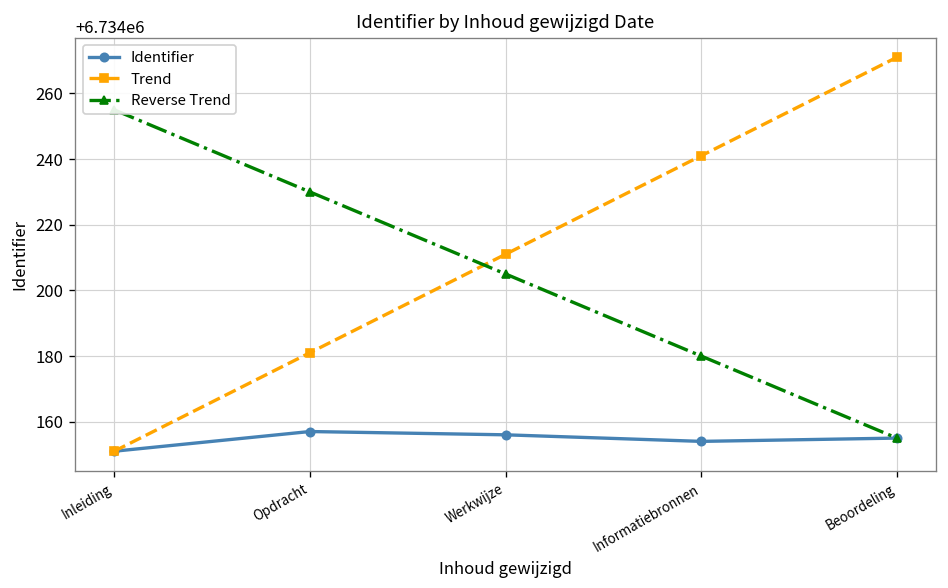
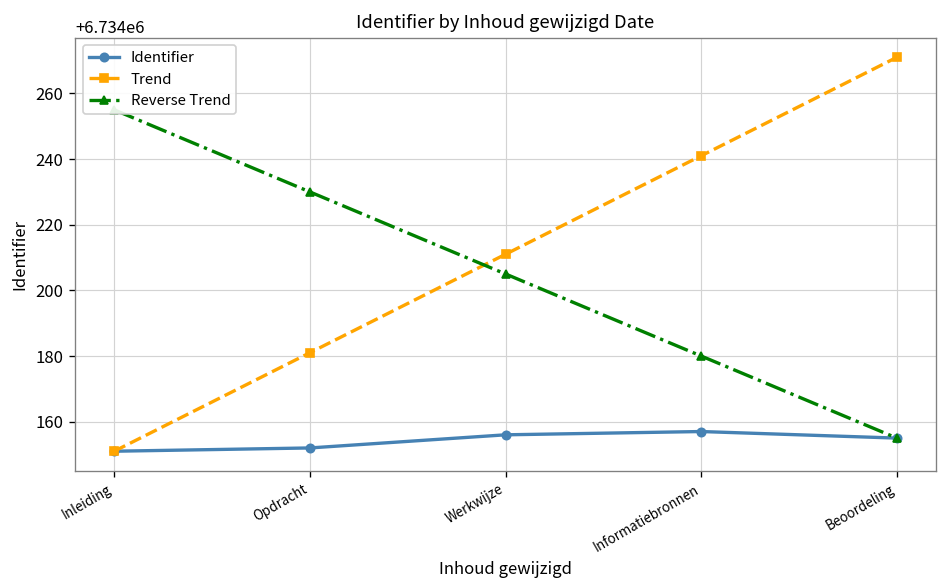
  {
    "Identifier": {
-     "Opdracht": 6734157,
+     "Opdracht": 6734152,
      "Werkwijze": 6734156,
-     "Informatiebronnen": 6734154
+     "Informatiebronnen": 6734157
    },
    "Trend": {
      "Opdracht": 6734181,
      "Werkwijze": 6734211,
      "Informatiebronnen": 6734241,
      "Beoordeling": 6734271
    },
    "Reverse Trend": {
      "Opdracht": 6734230,
      "Werkwijze": 6734205,
      "Informatiebronnen": 6734180
    }
  }
